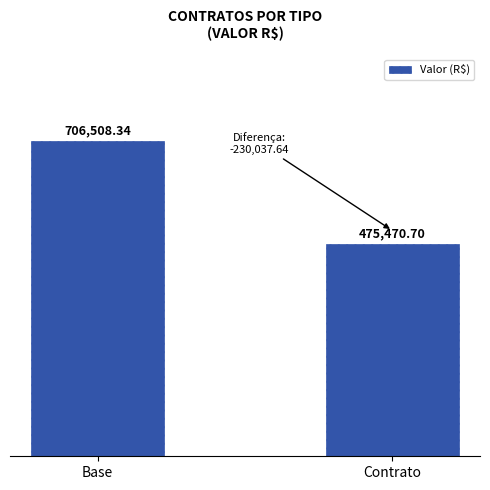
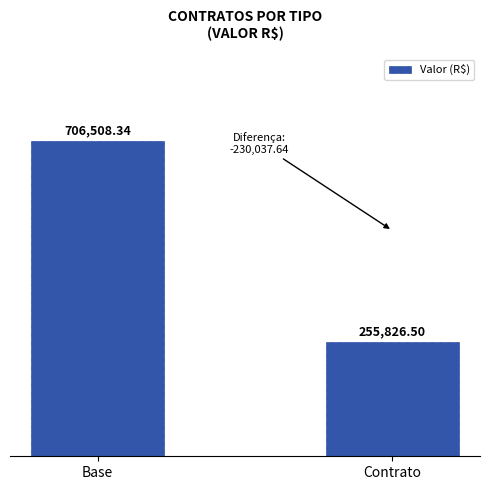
  {
    "Base": "706,508.34",
-   "Contrato": "475,470.70"
+   "Contrato": "255,826.50"
  }
